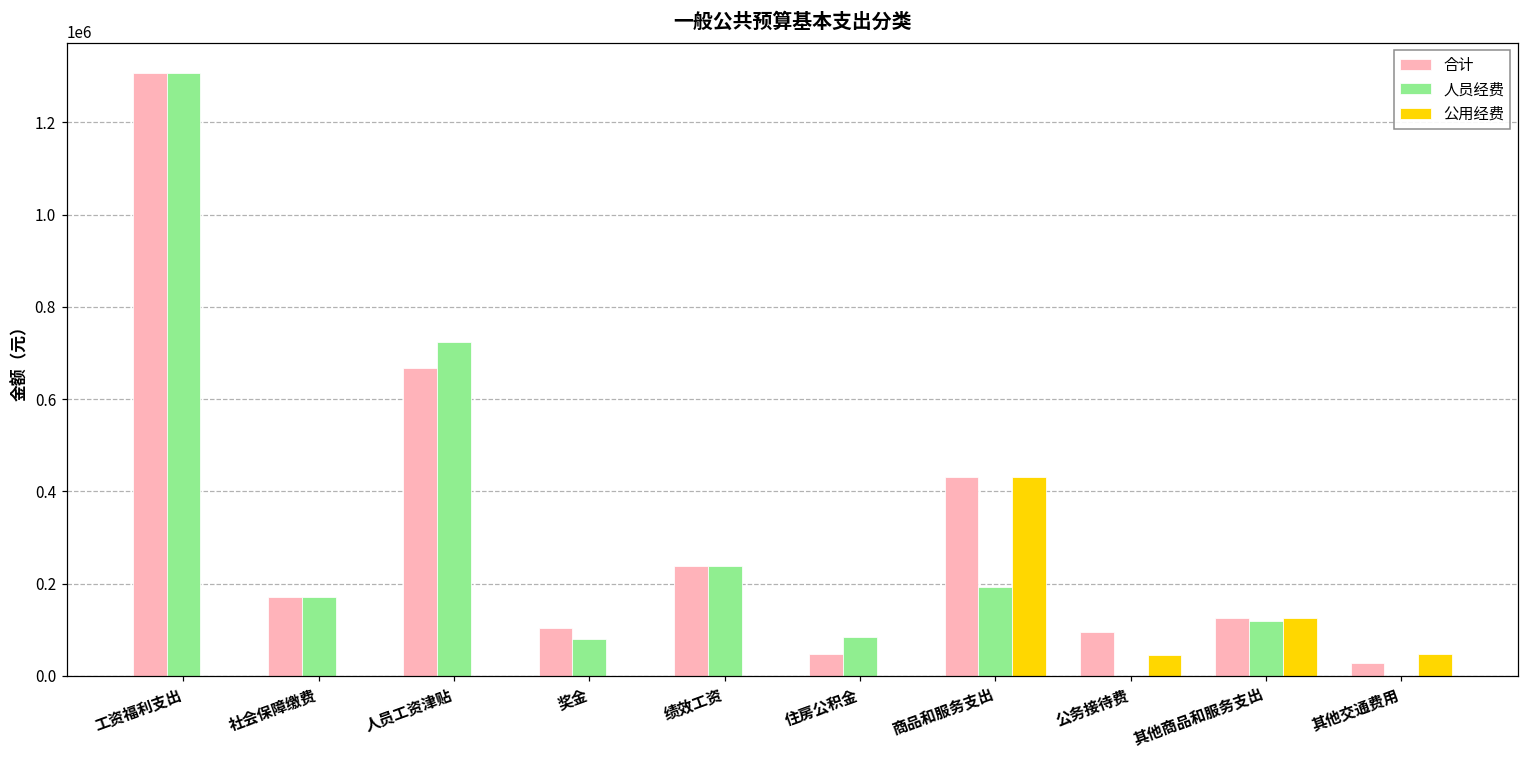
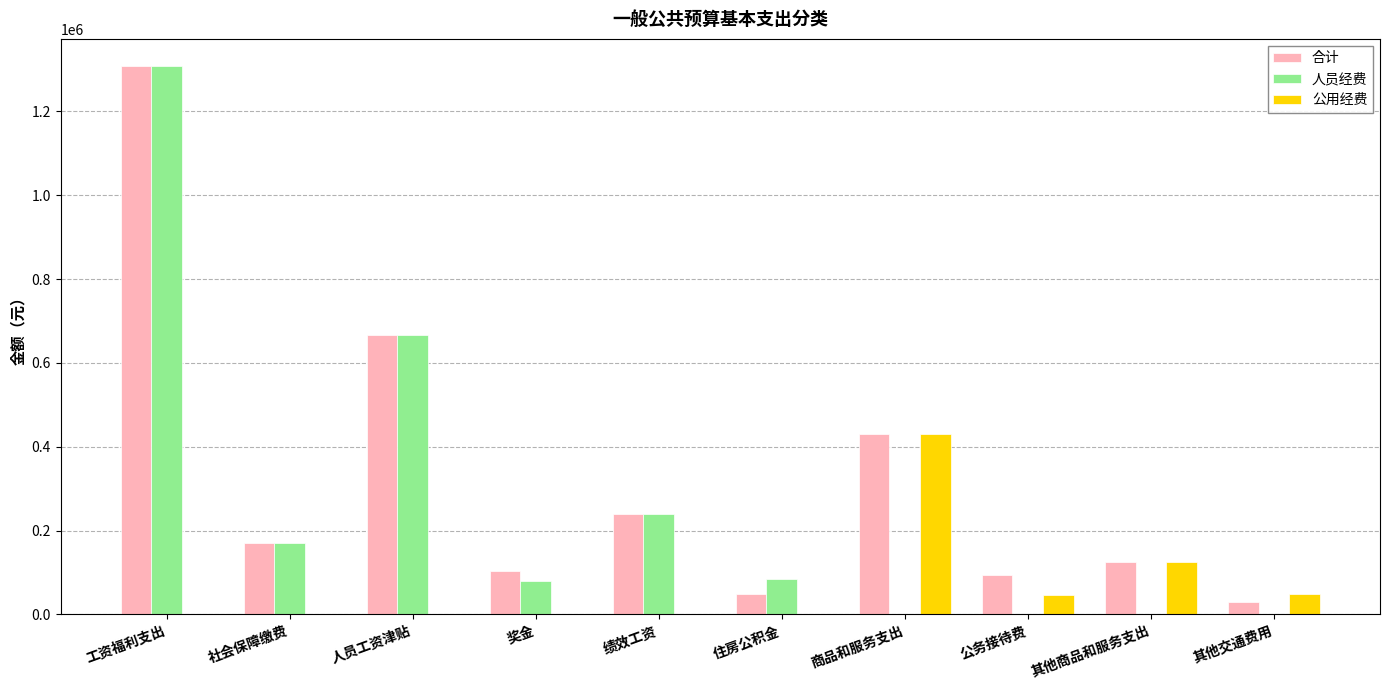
  {
    "合计": {
      "工资福利支出": 1310000,
      "社会保障缴费": 170000,
      "人员工资津贴": 670000,
      "奖金": 100000,
      "绩效工资": 240000,
      "住房公积金": 50000,
      "商品和服务支出": 430000,
      "公务接待费": 100000,
      "其他商品和服务支出": 130000,
      "其他交通费用": 30000
    },
    "人员经费": {
      "工资福利支出": 1310000,
      "社会保障缴费": 170000,
-     "人员工资津贴": 720000,
+     "人员工资津贴": 670000,
      "奖金": 80000,
      "绩效工资": 240000,
      "住房公积金": 80000,
-     "商品和服务支出": 190000,
+     "商品和服务支出": 0,
      "公务接待费": 0,
-     "其他商品和服务支出": 120000,
+     "其他商品和服务支出": 0,
      "其他交通费用": 0
    },
    "公用经费": {
      "工资福利支出": 0,
      "社会保障缴费": 0,
      "人员工资津贴": 0,
      "奖金": 0,
      "绩效工资": 0,
      "住房公积金": 0,
      "商品和服务支出": 430000,
      "公务接待费": 50000,
      "其他商品和服务支出": 130000,
      "其他交通费用": 50000
    }
  }
